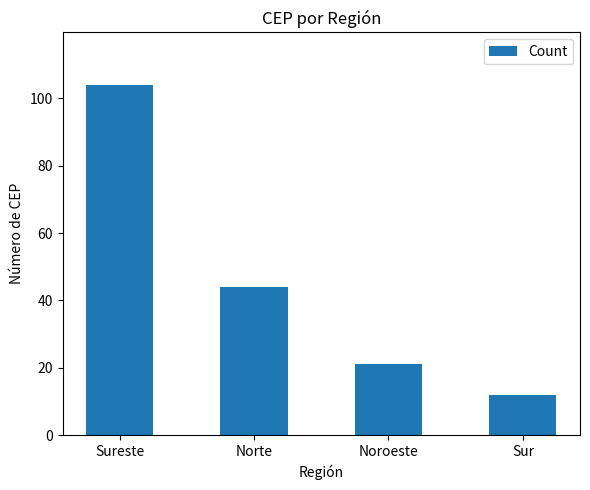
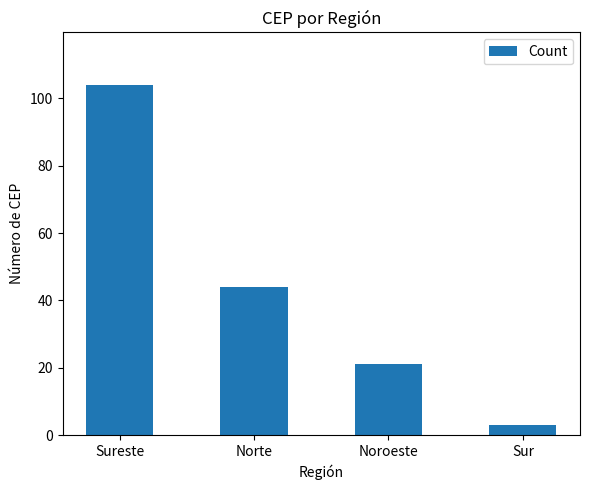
  {
    "Sureste": 104,
    "Norte": 44,
    "Noroeste": 21,
-   "Sur": 12
+   "Sur": 3
  }
